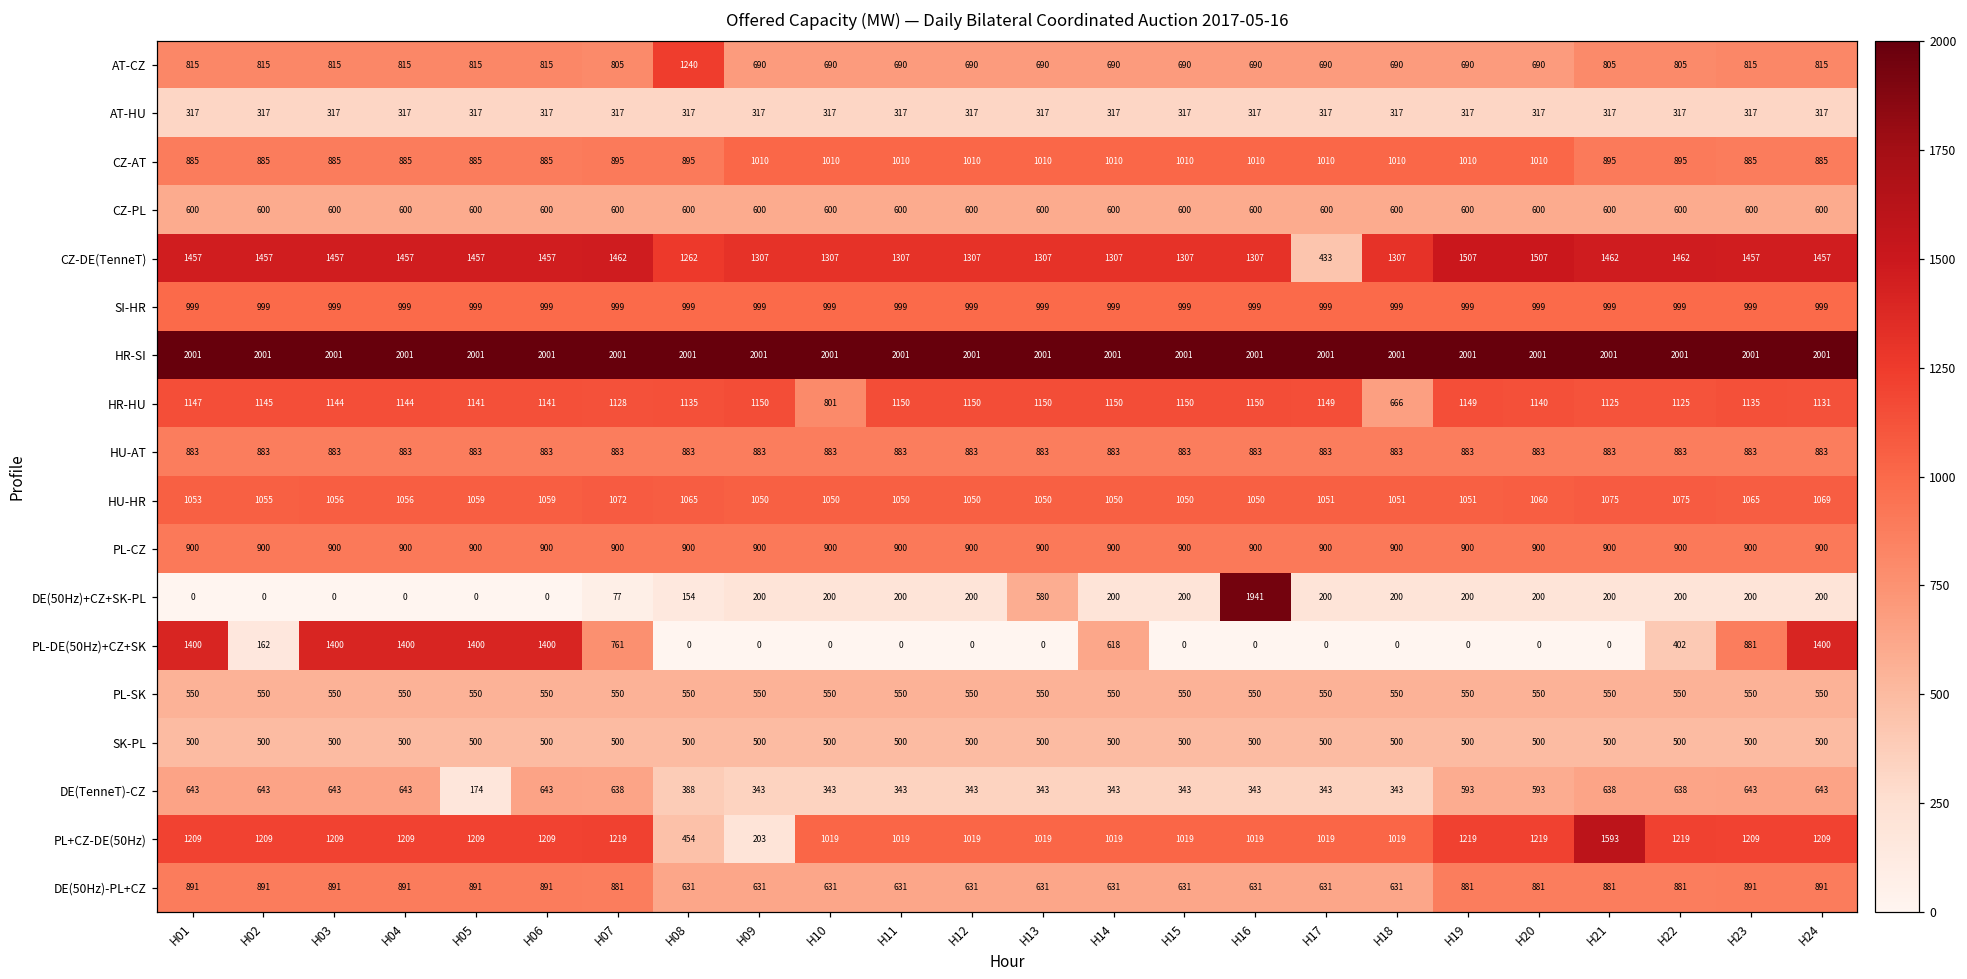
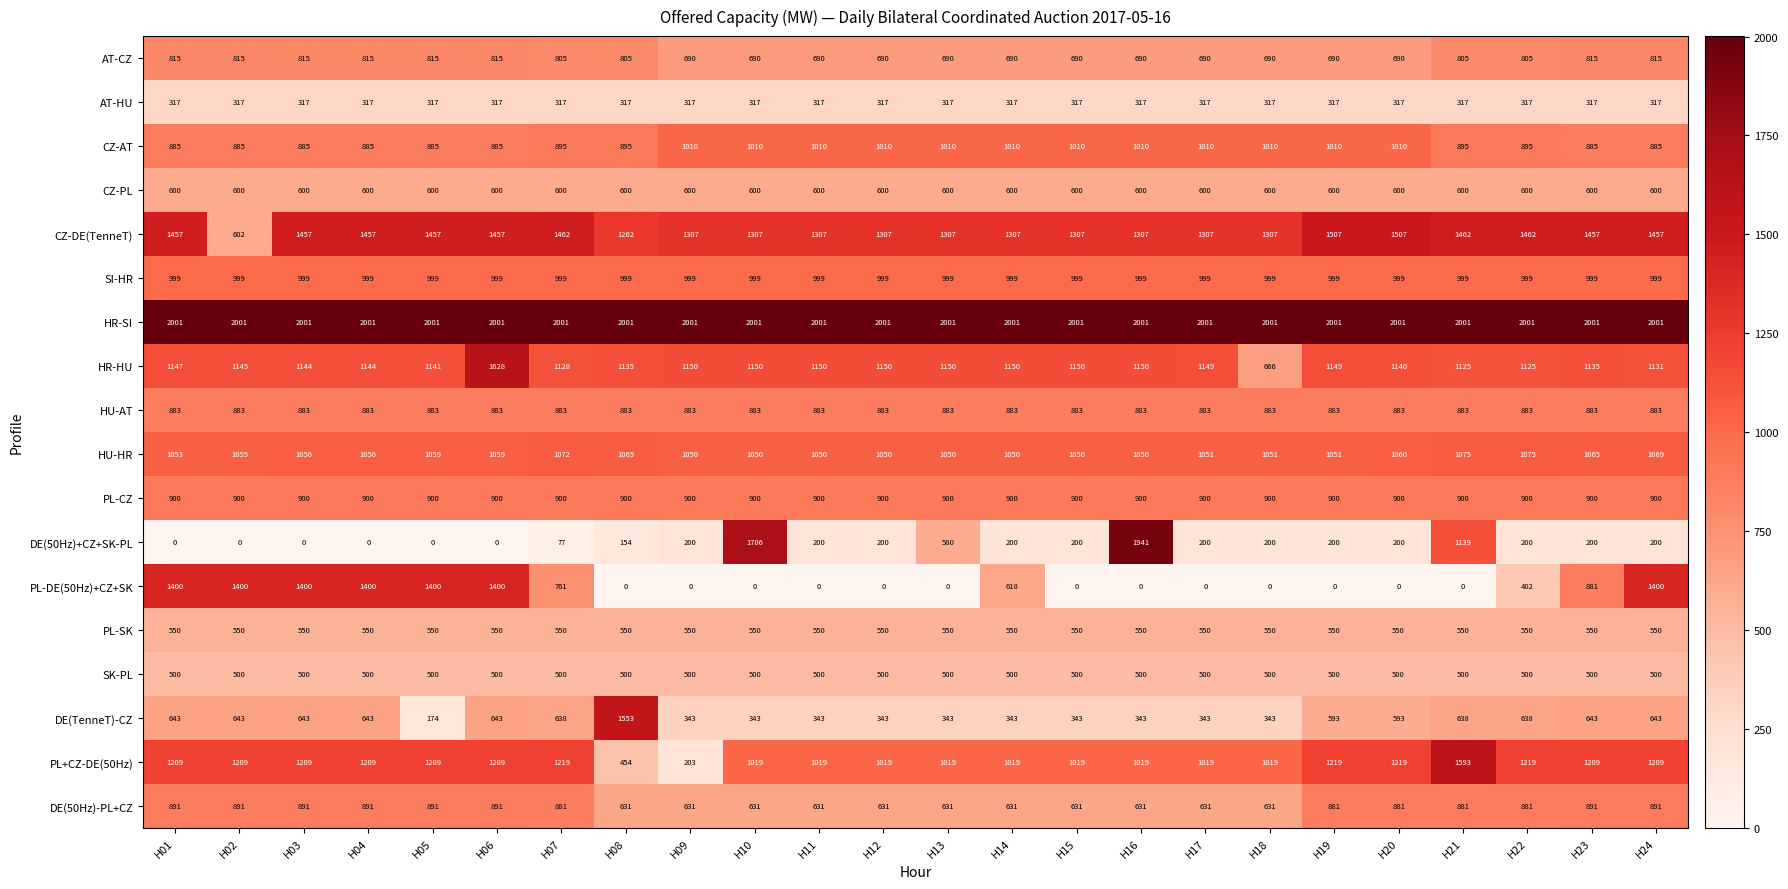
  {
    "AT-CZ": {
      "H01": 815,
      "H02": 815,
      "H03": 815,
      "H04": 815,
      "H05": 815,
      "H06": 815,
      "H07": 805,
-     "H08": 1240,
+     "H08": 805,
      "H09": 690,
      "H10": 690,
      "H11": 690,
      "H12": 690,
      "H13": 690,
      "H14": 690,
      "H15": 690,
      "H16": 690,
      "H17": 690,
      "H18": 690,
      "H19": 690,
      "H20": 690,
      "H21": 805,
      "H22": 805,
      "H23": 815,
      "H24": 815
    },
    "CZ-DE(TenneT)": {
      "H01": 1457,
-     "H02": 1457,
+     "H02": 602,
      "H03": 1457,
      "H04": 1457,
      "H05": 1457,
      "H06": 1457,
      "H07": 1462,
      "H08": 1262,
      "H09": 1307,
      "H10": 1307,
      "H11": 1307,
      "H12": 1307,
      "H13": 1307,
      "H14": 1307,
      "H15": 1307,
      "H16": 1307,
-     "H17": 433,
+     "H17": 1307,
      "H18": 1307,
      "H19": 1507,
      "H20": 1507,
      "H21": 1462,
      "H22": 1462,
      "H23": 1457,
      "H24": 1457
    },
    "HR-HU": {
      "H01": 1147,
      "H02": 1145,
      "H03": 1144,
      "H04": 1144,
      "H05": 1141,
-     "H06": 1141,
+     "H06": 1628,
      "H07": 1128,
      "H08": 1135,
      "H09": 1150,
-     "H10": 801,
+     "H10": 1150,
      "H11": 1150,
      "H12": 1150,
      "H13": 1150,
      "H14": 1150,
      "H15": 1150,
      "H16": 1150,
      "H17": 1149,
      "H18": 666,
      "H19": 1149,
      "H20": 1140,
      "H21": 1125,
      "H22": 1125,
      "H23": 1135,
      "H24": 1131
    },
    "DE(50Hz)+CZ+SK-PL": {
      "H01": 0,
      "H02": 0,
      "H03": 0,
      "H04": 0,
      "H05": 0,
      "H06": 0,
      "H07": 77,
      "H08": 154,
      "H09": 200,
-     "H10": 200,
+     "H10": 1706,
      "H11": 200,
      "H12": 200,
      "H13": 580,
      "H14": 200,
      "H15": 200,
      "H16": 1941,
      "H17": 200,
      "H18": 200,
      "H19": 200,
      "H20": 200,
-     "H21": 200,
+     "H21": 1139,
      "H22": 200,
      "H23": 200,
      "H24": 200
    },
    "PL-DE(50Hz)+CZ+SK": {
      "H01": 1400,
-     "H02": 162,
+     "H02": 1400,
      "H03": 1400,
      "H04": 1400,
      "H05": 1400,
      "H06": 1400,
      "H07": 761,
      "H08": 0,
      "H09": 0,
      "H10": 0,
      "H11": 0,
      "H12": 0,
      "H13": 0,
      "H14": 618,
      "H15": 0,
      "H16": 0,
      "H17": 0,
      "H18": 0,
      "H19": 0,
      "H20": 0,
      "H21": 0,
      "H22": 402,
      "H23": 881,
      "H24": 1400
    },
    "DE(TenneT)-CZ": {
      "H01": 643,
      "H02": 643,
      "H03": 643,
      "H04": 643,
      "H05": 174,
      "H06": 643,
      "H07": 638,
-     "H08": 388,
+     "H08": 1553,
      "H09": 343,
      "H10": 343,
      "H11": 343,
      "H12": 343,
      "H13": 343,
      "H14": 343,
      "H15": 343,
      "H16": 343,
      "H17": 343,
      "H18": 343,
      "H19": 593,
      "H20": 593,
      "H21": 638,
      "H22": 638,
      "H23": 643,
      "H24": 643
    }
  }
